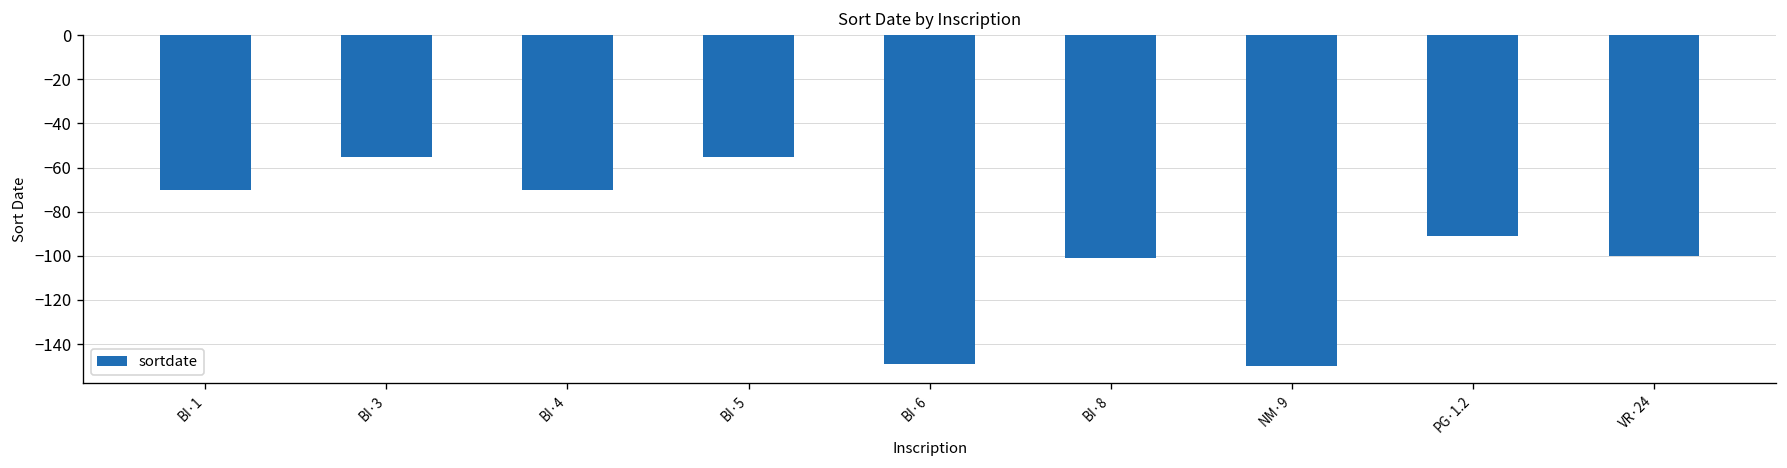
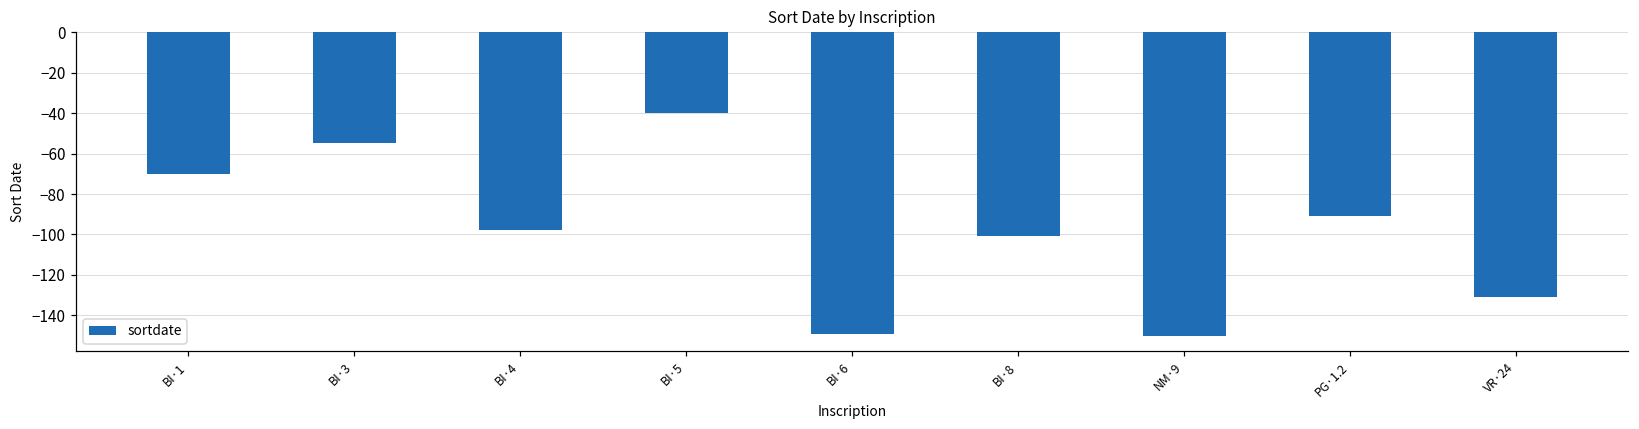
  {
    "BI·1": -70,
    "BI·3": -55,
-   "BI·4": -70,
-   "BI·5": -55,
+   "BI·4": -98,
+   "BI·5": -40,
    "BI·6": -149,
    "BI·8": -101,
    "NM·9": -150,
    "PG·1.2": -91,
-   "VR·24": -100
+   "VR·24": -131
  }
